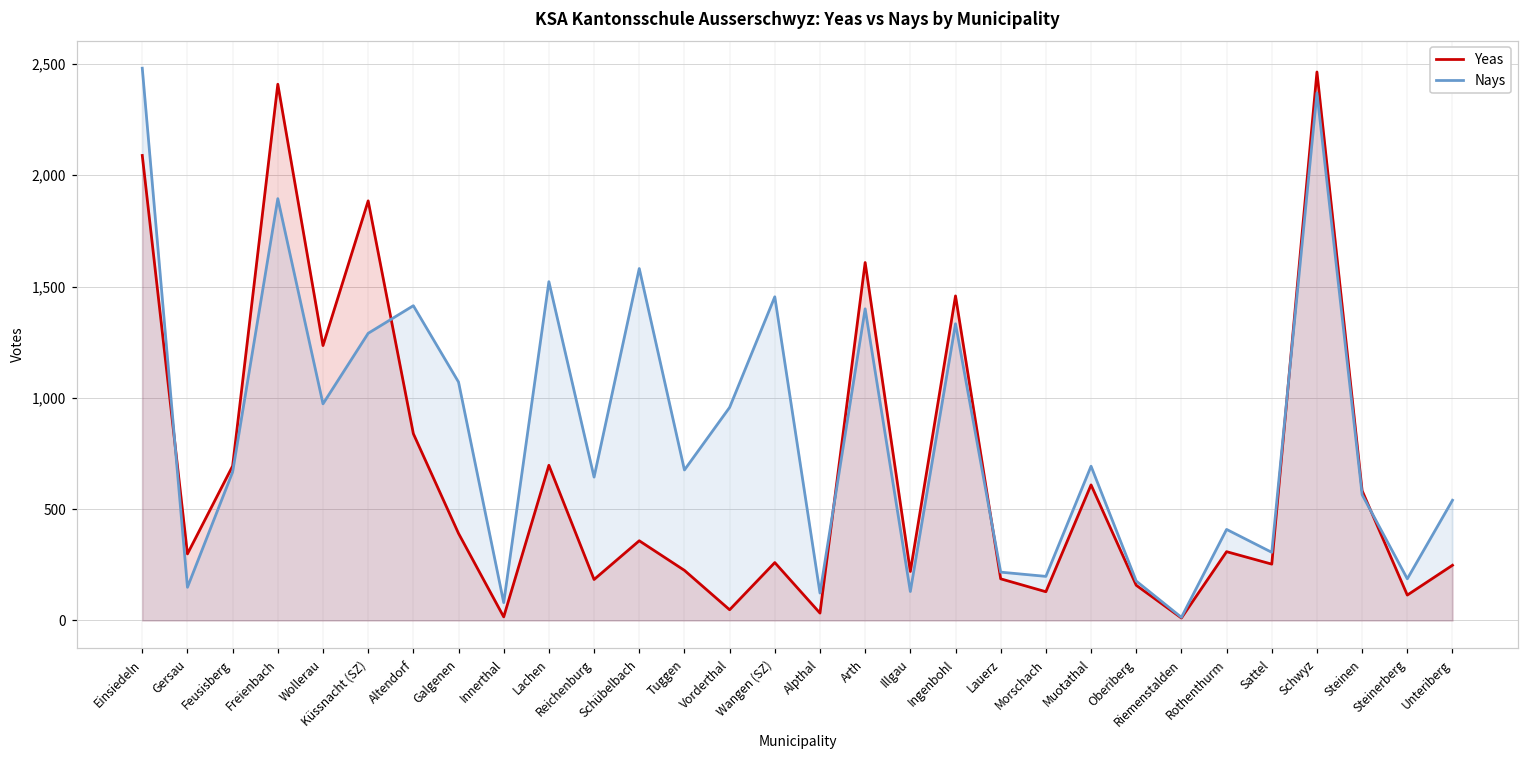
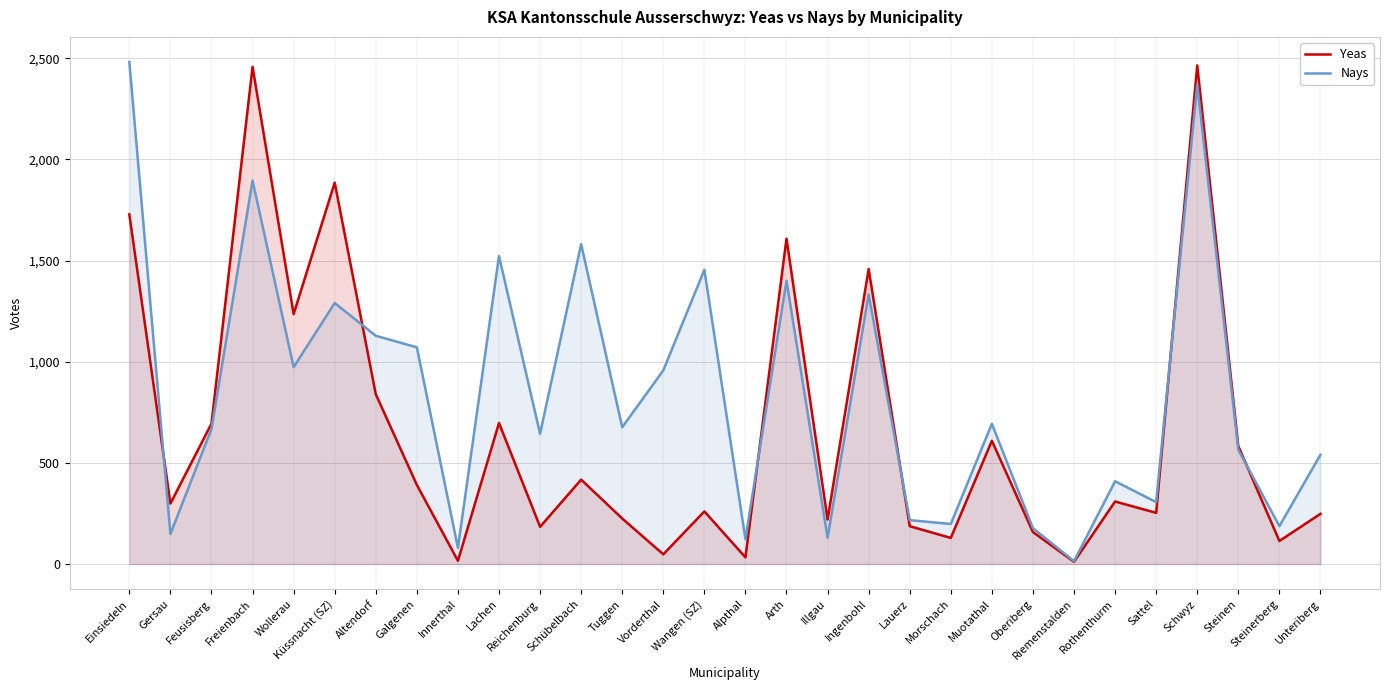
  {
    "Yeas": {
-     "Einsiedeln": "2,090",
+     "Einsiedeln": "1,730",
      "Gersau": "300",
      "Feusisberg": "690",
-     "Freienbach": "2,410",
+     "Freienbach": "2,460",
      "Wollerau": "1,240",
      "Küssnacht (SZ)": "1,890",
      "Altendorf": "840",
      "Galgenen": "390",
      "Innerthal": "20",
      "Lachen": "700",
      "Reichenburg": "180",
-     "Schübelbach": "360",
+     "Schübelbach": "420",
      "Tuggen": "230",
      "Vorderthal": "50",
      "Wangen (SZ)": "260",
      "Alpthal": "30",
      "Arth": "1,610",
      "Illgau": "220",
      "Ingenbohl": "1,460",
      "Lauerz": "190",
      "Morschach": "130",
      "Muotathal": "610",
      "Oberiberg": "160",
      "Rothenthurm": "310",
      "Sattel": "250",
      "Schwyz": "2,460",
      "Steinen": "580",
      "Steinerberg": "110",
      "Unteriberg": "250"
    },
    "Nays": {
      "Einsiedeln": "2,480",
      "Gersau": "150",
      "Feusisberg": "670",
      "Freienbach": "1,900",
      "Wollerau": "970",
      "Küssnacht (SZ)": "1,290",
-     "Altendorf": "1,410",
+     "Altendorf": "1,130",
      "Galgenen": "1,070",
      "Innerthal": "80",
      "Lachen": "1,520",
      "Reichenburg": "640",
      "Schübelbach": "1,580",
      "Tuggen": "680",
      "Vorderthal": "960",
      "Wangen (SZ)": "1,450",
      "Alpthal": "120",
      "Arth": "1,400",
      "Illgau": "130",
      "Ingenbohl": "1,330",
      "Lauerz": "220",
      "Morschach": "200",
      "Muotathal": "690",
      "Oberiberg": "180",
      "Rothenthurm": "410",
      "Sattel": "310",
      "Schwyz": "2,370",
      "Steinen": "570",
      "Steinerberg": "190",
      "Unteriberg": "540"
    }
  }
